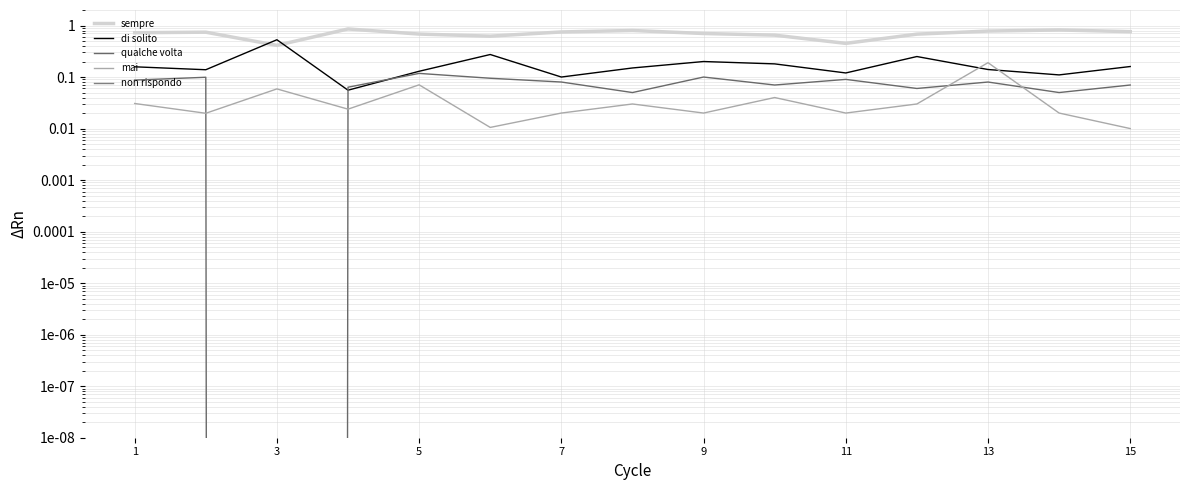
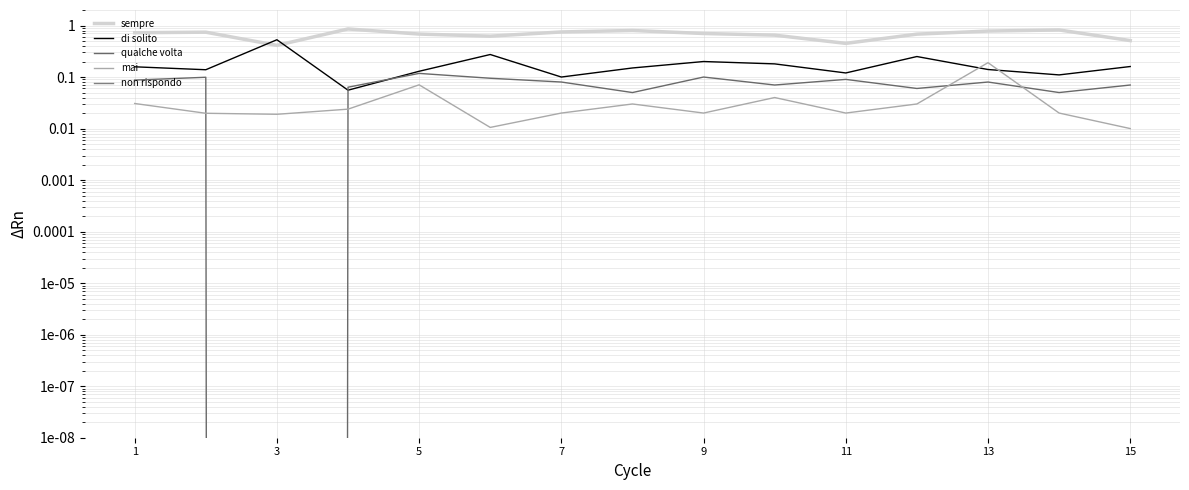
  {
    "sempre": {
      "1": 0.7,
      "3": 0.4,
      "5": 0.7,
      "7": 0.8,
      "9": 0.7,
      "11": 0.5,
      "13": 0.8,
-     "15": 0.8
+     "15": 0.5
    },
    "di solito": {
      "1": 0.16,
      "3": 0.5,
      "7": 0.10,
      "9": 0.20,
      "11": 0.12,
      "13": 0.14,
      "15": 0.16
    },
    "mai": {
      "1": 0.03,
-     "3": 0.06,
+     "3": 0.019,
      "5": 0.07,
      "7": 0.020,
      "9": 0.020,
      "11": 0.020,
      "13": 0.19,
      "15": 0.010
    }
  }
